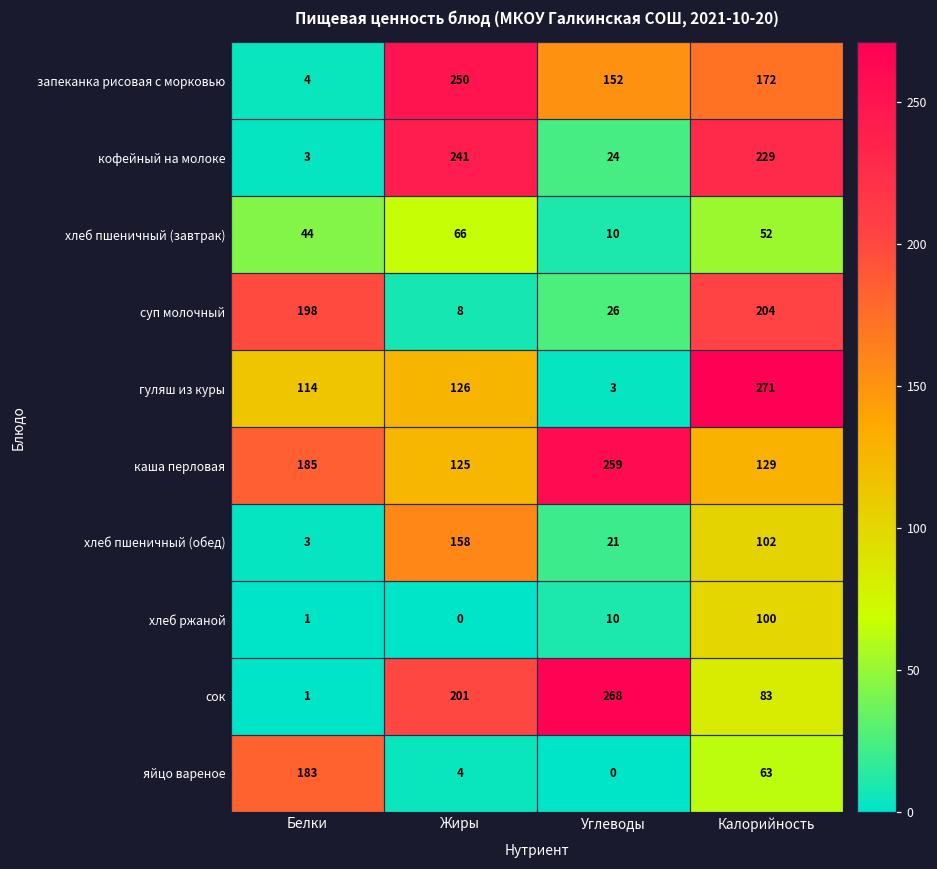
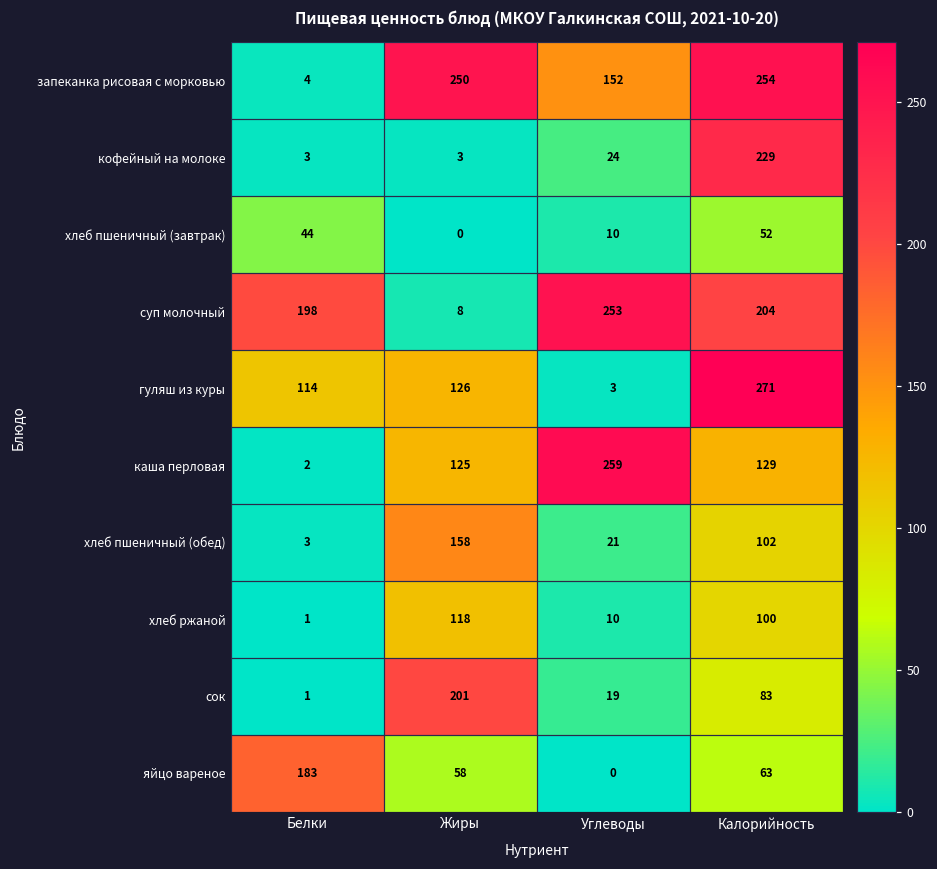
  {
    "запеканка рисовая с морковью": {
      "Белки": 4,
      "Жиры": 250,
      "Углеводы": 152,
-     "Калорийность": 172
+     "Калорийность": 254
    },
    "кофейный на молоке": {
      "Белки": 3,
-     "Жиры": 241,
+     "Жиры": 3,
      "Углеводы": 24,
      "Калорийность": 229
    },
    "хлеб пшеничный (завтрак)": {
      "Белки": 44,
-     "Жиры": 66,
+     "Жиры": 0,
      "Углеводы": 10,
      "Калорийность": 52
    },
    "суп молочный": {
      "Белки": 198,
      "Жиры": 8,
-     "Углеводы": 26,
+     "Углеводы": 253,
      "Калорийность": 204
    },
    "гуляш из куры": {
      "Белки": 114,
      "Жиры": 126,
      "Углеводы": 3,
      "Калорийность": 271
    },
    "каша перловая": {
-     "Белки": 185,
+     "Белки": 2,
      "Жиры": 125,
      "Углеводы": 259,
      "Калорийность": 129
    },
    "хлеб пшеничный (обед)": {
      "Белки": 3,
      "Жиры": 158,
      "Углеводы": 21,
      "Калорийность": 102
    },
    "хлеб ржаной": {
      "Белки": 1,
-     "Жиры": 0,
+     "Жиры": 118,
      "Углеводы": 10,
      "Калорийность": 100
    },
    "сок": {
      "Белки": 1,
      "Жиры": 201,
-     "Углеводы": 268,
+     "Углеводы": 19,
      "Калорийность": 83
    },
    "яйцо вареное": {
      "Белки": 183,
-     "Жиры": 4,
+     "Жиры": 58,
      "Углеводы": 0,
      "Калорийность": 63
    }
  }
